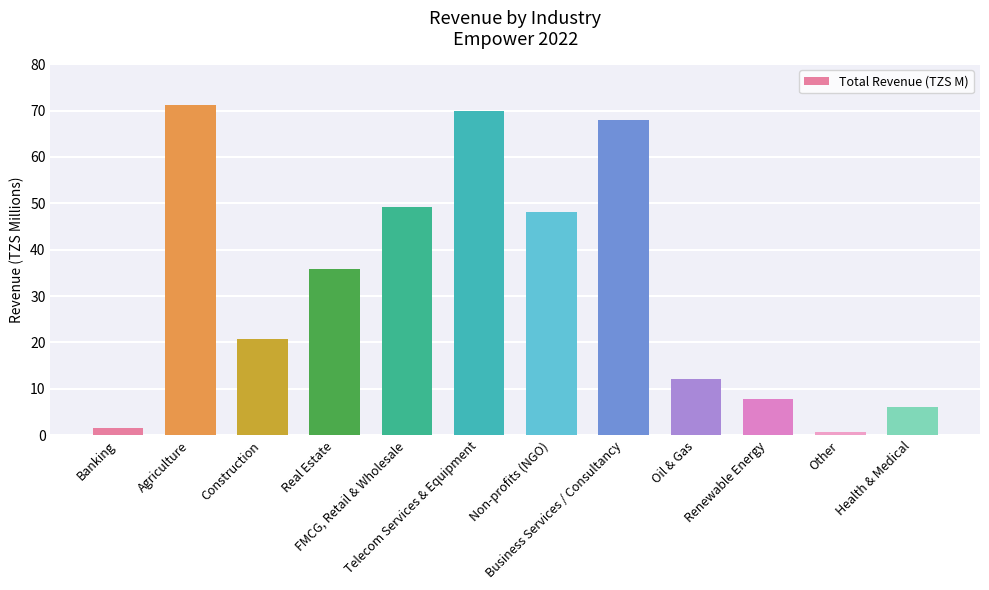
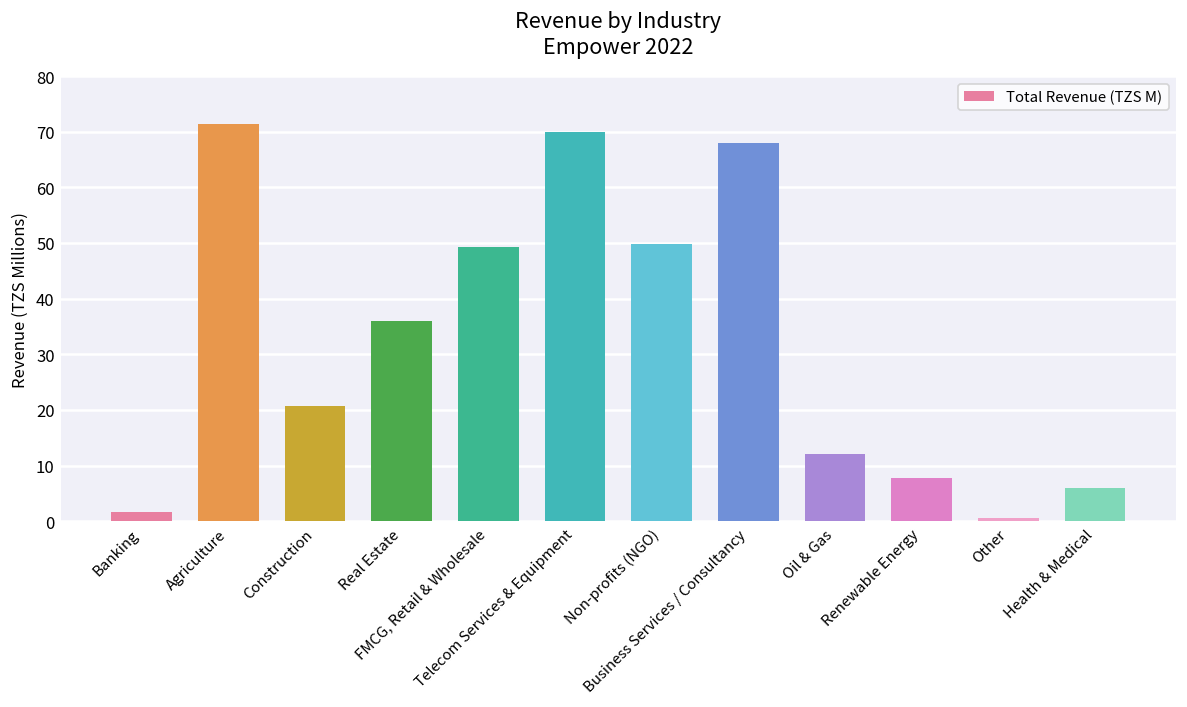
  {
    "Banking": 2,
    "Agriculture": 71,
    "Construction": 21,
    "Real Estate": 36,
    "FMCG, Retail & Wholesale": 49,
    "Telecom Services & Equipment": 70,
-   "Non-profits (NGO)": 48,
+   "Non-profits (NGO)": 50,
    "Business Services / Consultancy": 68,
    "Oil & Gas": 12,
    "Renewable Energy": 8,
    "Other": 1,
    "Health & Medical": 6
  }
